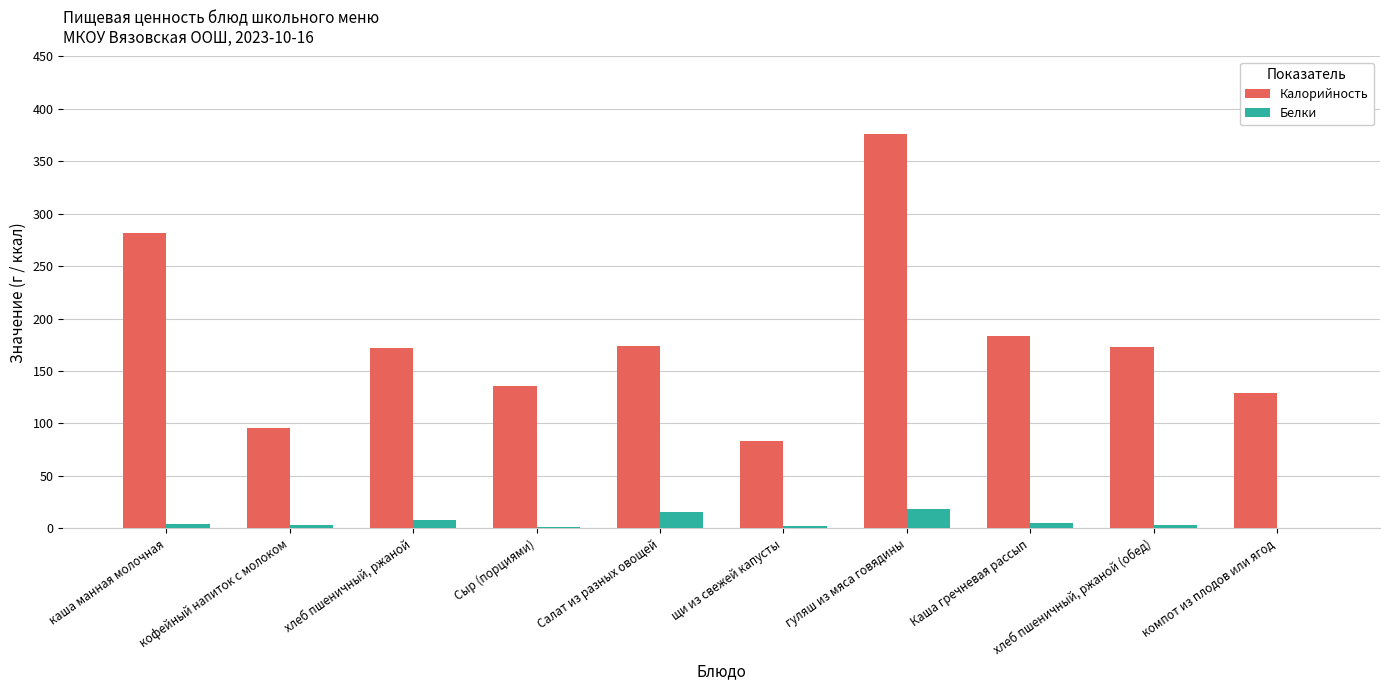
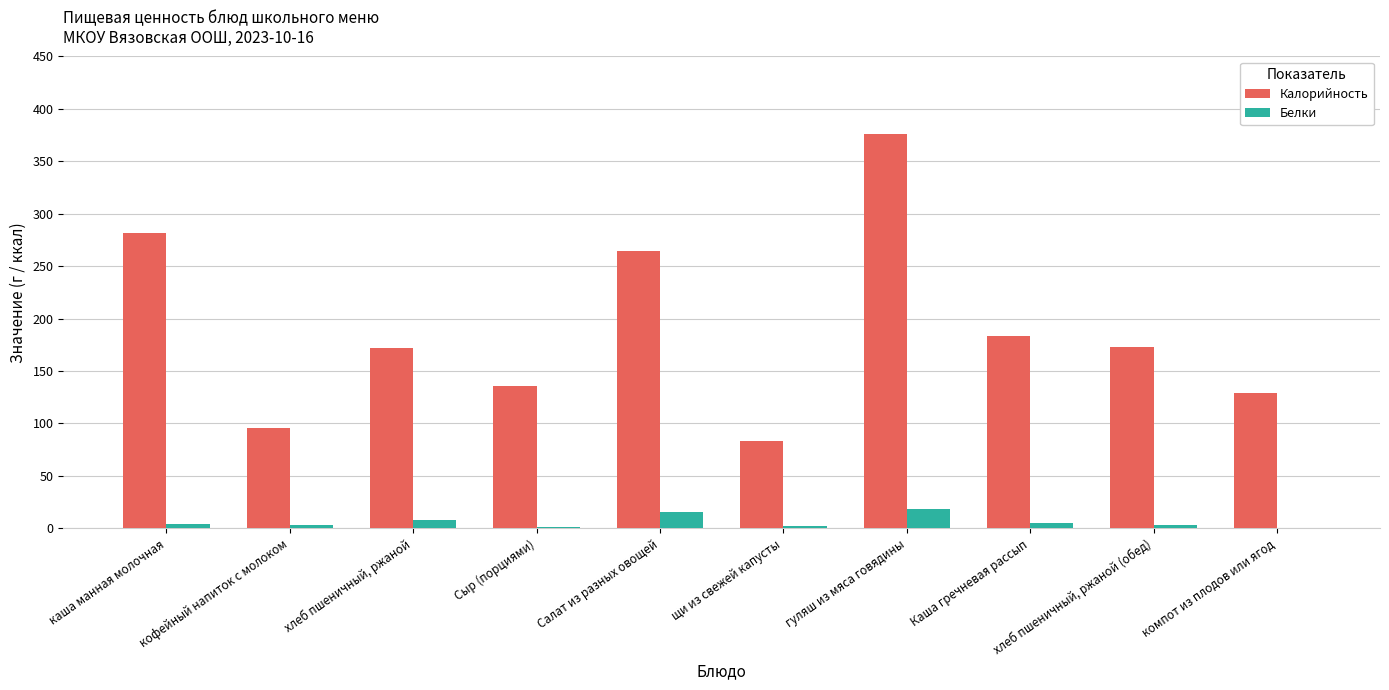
  {
    "Калорийность": {
      "каша манная молочная": 282,
      "кофейный напиток с молоком": 96,
      "хлеб пшеничный, ржаной": 172,
      "Сыр (порциями)": 136,
-     "Салат из разных овощей": 174,
+     "Салат из разных овощей": 264,
      "щи из свежей капусты": 83,
      "гуляш из мяса говядины": 376,
      "Каша гречневая рассып": 184,
      "хлеб пшеничный, ржаной (обед)": 173,
      "компот из плодов или ягод": 129
    },
    "Белки": {
      "каша манная молочная": 4,
      "кофейный напиток с молоком": 3,
      "хлеб пшеничный, ржаной": 8,
      "Салат из разных овощей": 15,
      "гуляш из мяса говядины": 19,
      "Каша гречневая рассып": 5,
      "хлеб пшеничный, ржаной (обед)": 3
    }
  }
